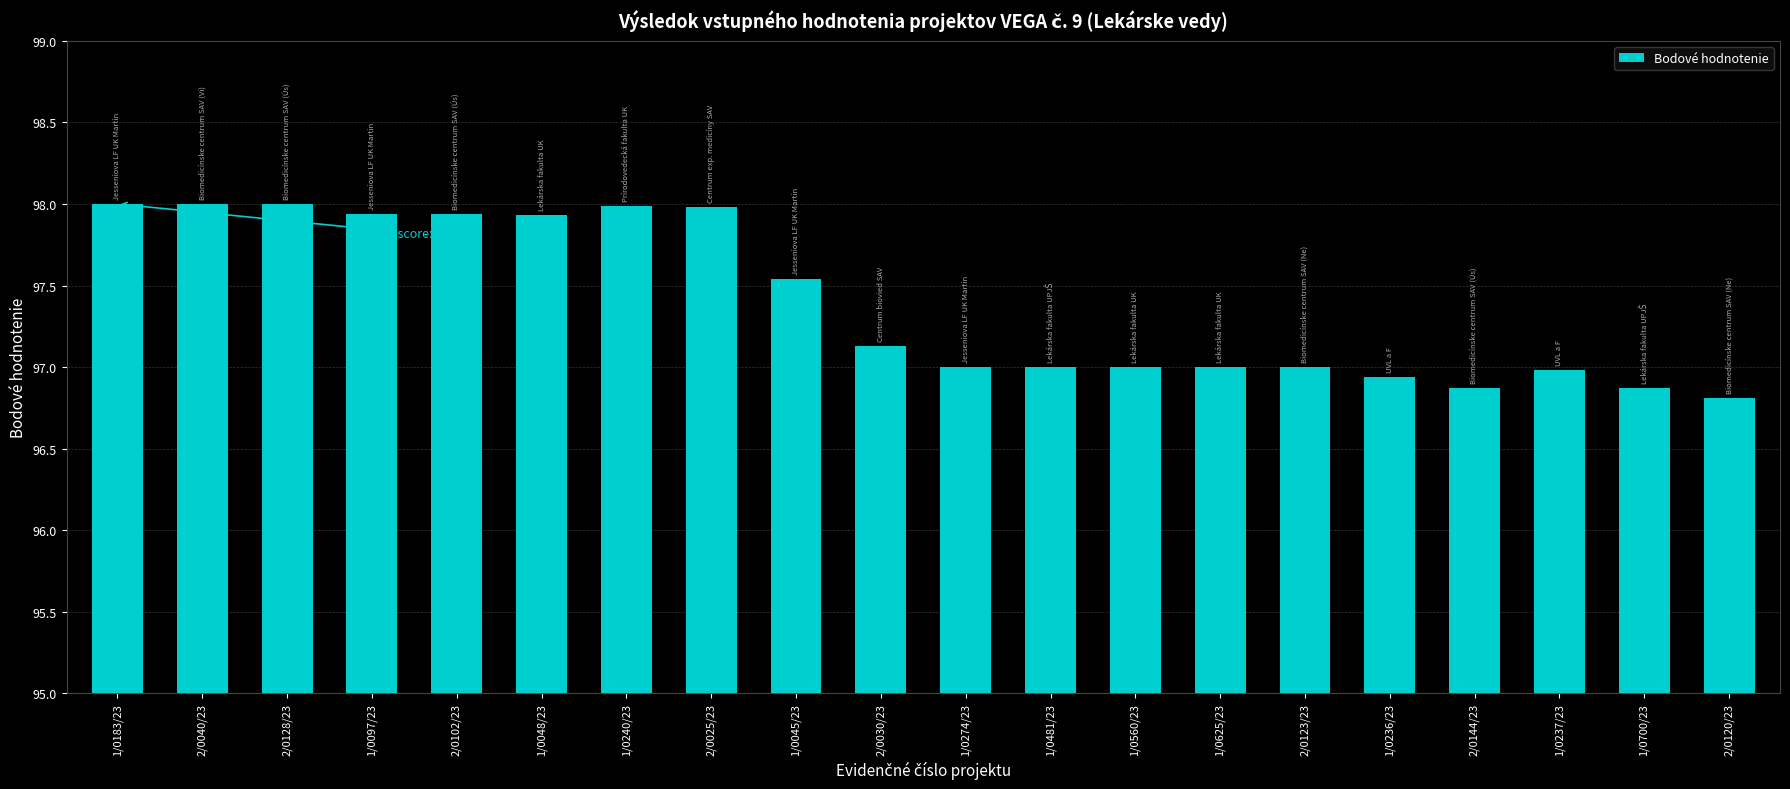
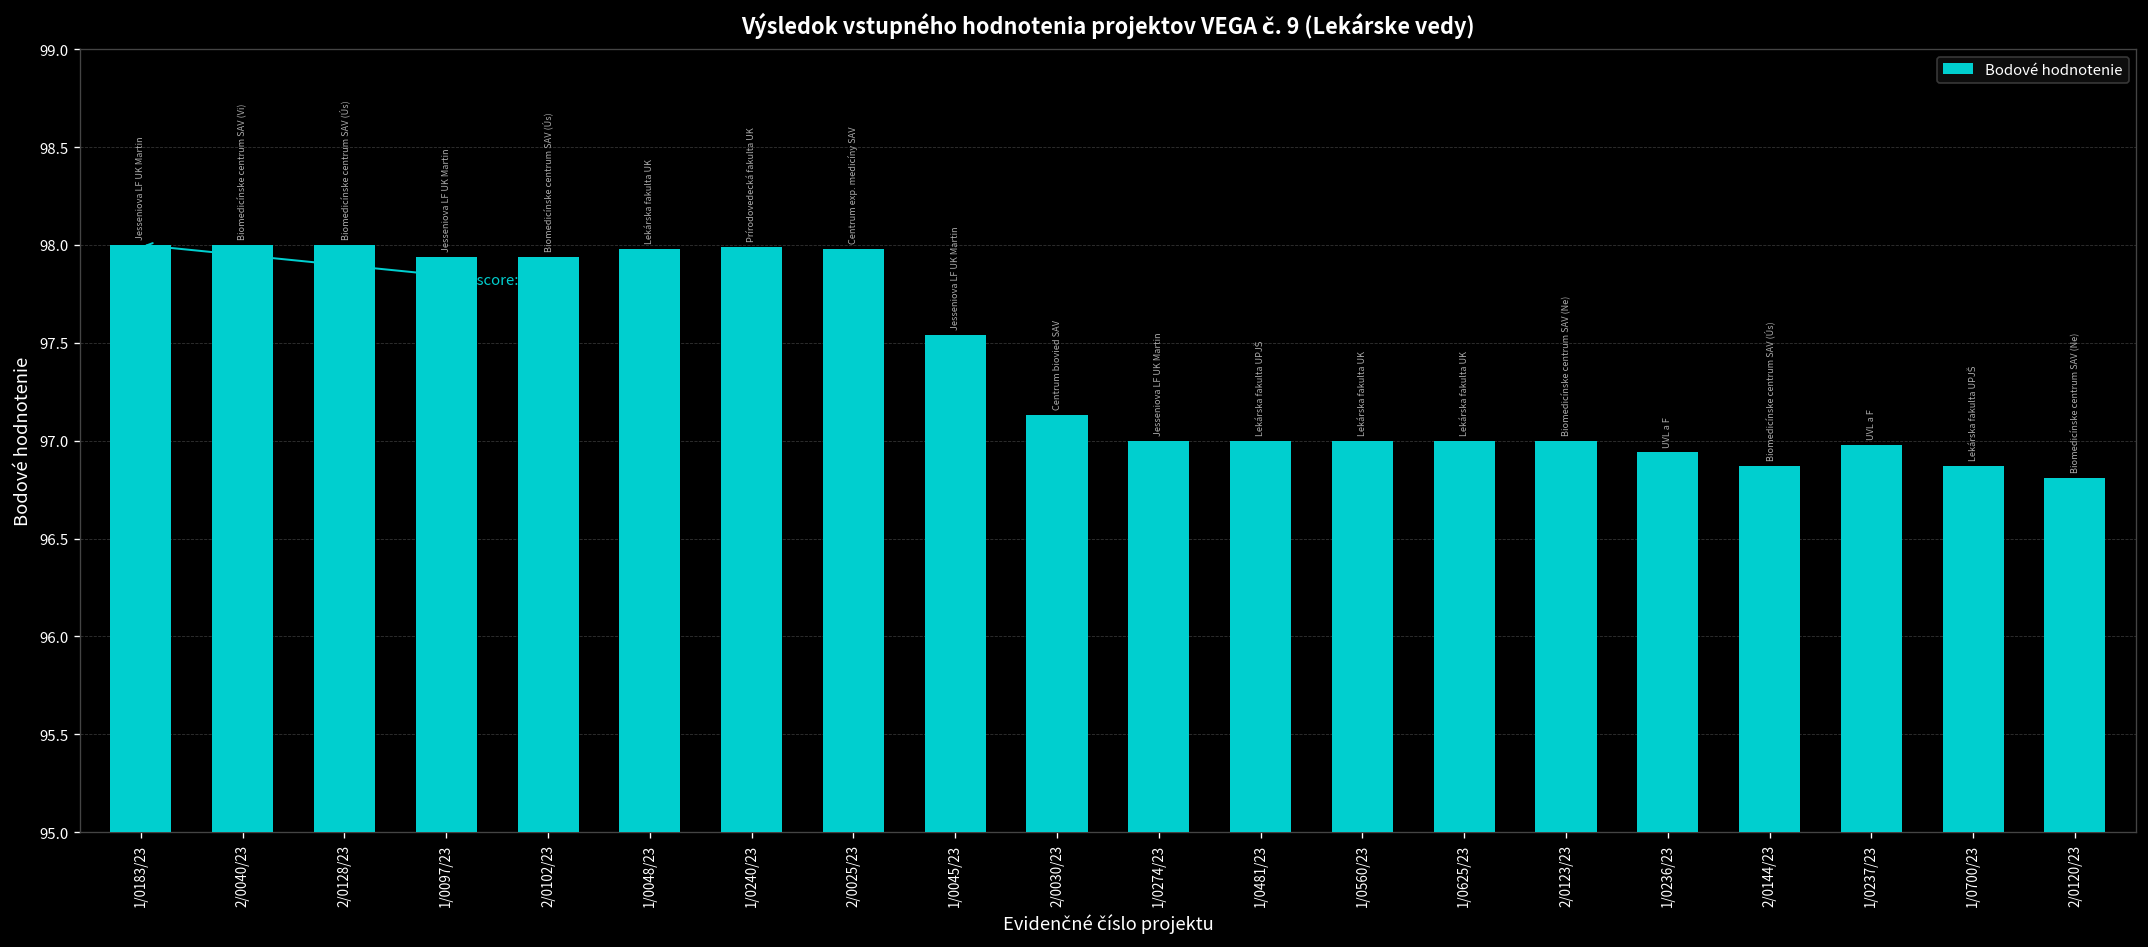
  {
    "1/0183/23": 98.00,
    "2/0040/23": 98.00,
    "1/0097/23": 97.94,
    "2/0102/23": 97.94,
-   "1/0048/23": 97.93,
+   "1/0048/23": 97.98,
    "1/0240/23": 97.99,
    "2/0025/23": 97.98,
    "1/0045/23": 97.54,
    "2/0030/23": 97.13,
    "1/0274/23": 97.00,
    "1/0481/23": 97.00,
    "1/0560/23": 97.00,
    "1/0625/23": 97.00,
    "2/0123/23": 97.00,
    "1/0236/23": 96.94,
    "2/0144/23": 96.87,
    "1/0237/23": 96.98,
    "1/0700/23": 96.87,
    "2/0120/23": 96.81
  }
